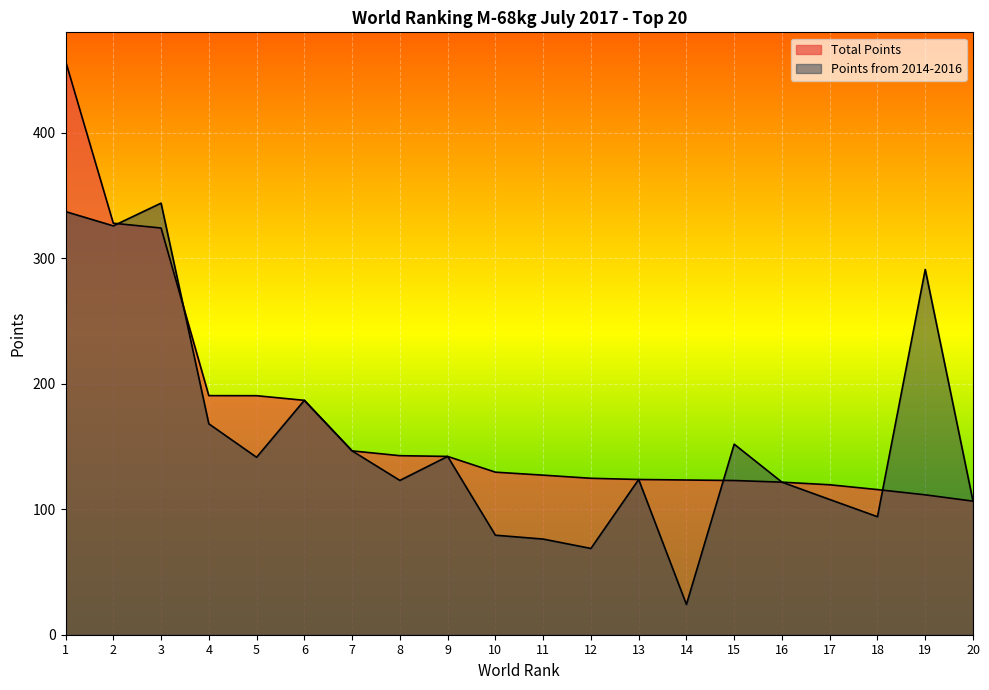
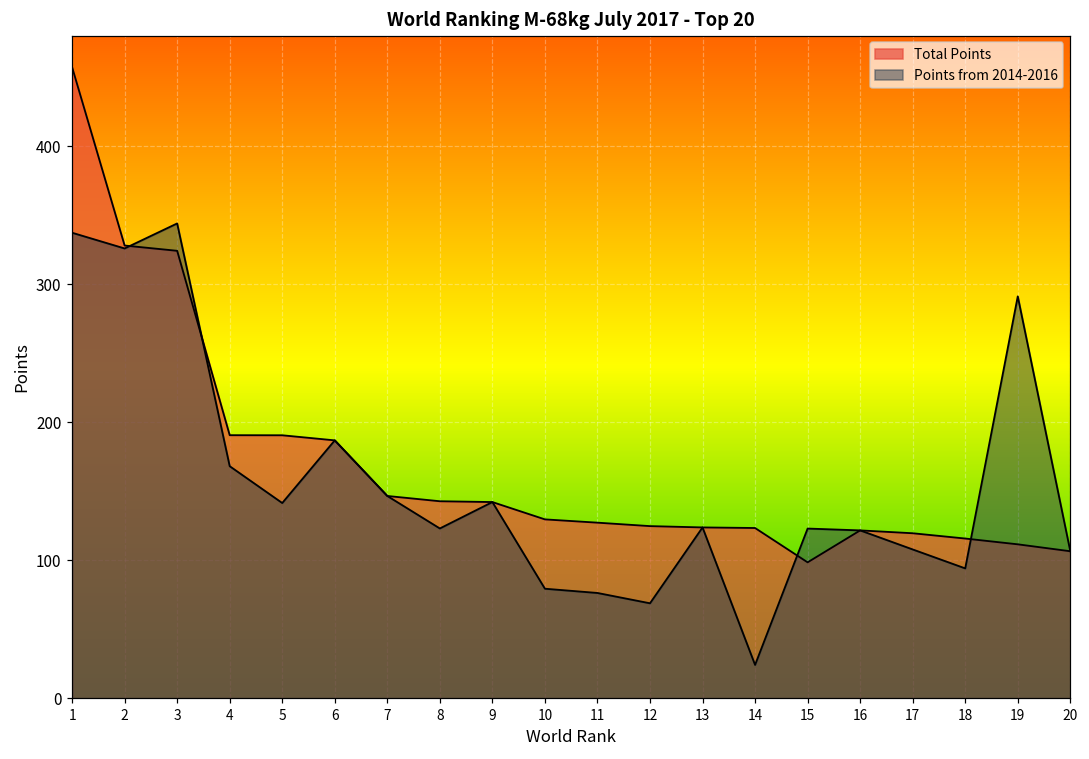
  {
    "Total Points": {
      "1": 457,
      "2": 328,
      "3": 324,
      "4": 191,
      "5": 191,
      "8": 143,
      "10": 130,
      "11": 127,
      "12": 125,
      "14": 123,
-     "15": 123,
+     "15": 98,
      "17": 120,
      "18": 116,
      "19": 111
    },
    "Points from 2014-2016": {
      "1": 337,
      "2": 326,
      "3": 344,
      "4": 168,
      "5": 141,
      "8": 123,
      "10": 79,
      "11": 76,
      "12": 69,
      "14": 24,
-     "15": 152,
+     "15": 123,
      "17": 108,
      "18": 94,
      "19": 291
    }
  }
